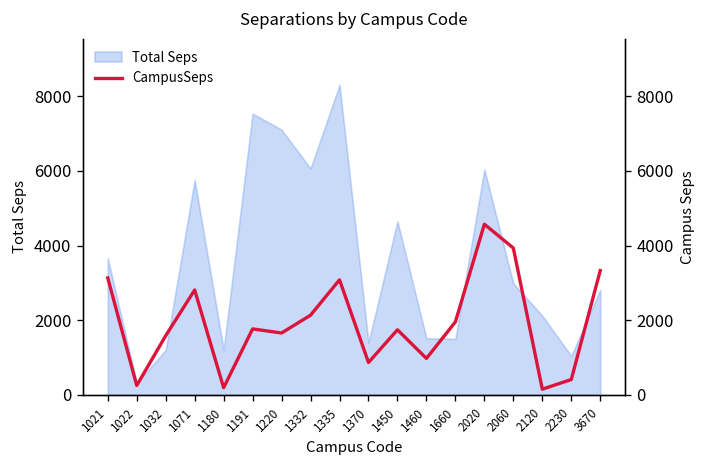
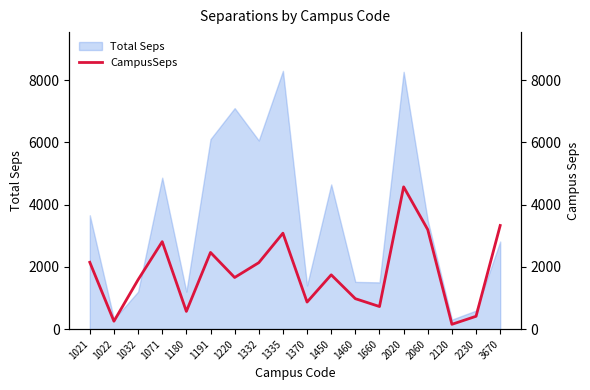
  {
    "Total Seps": {
      "1021": 3700,
      "1022": 300,
      "1032": 1200,
-     "1071": 5800,
+     "1071": 4900,
      "1180": 1200,
-     "1191": 7500,
+     "1191": 6100,
      "1220": 7100,
      "1332": 6100,
      "1335": 8300,
      "1370": 1400,
      "1450": 4700,
      "1460": 1500,
      "1660": 1500,
-     "2020": 6000,
-     "2060": 3000,
-     "2120": 2100,
-     "2230": 1000,
+     "2020": 8300,
+     "2060": 3500,
+     "2120": 300,
+     "2230": 600,
      "3670": 2800
    },
    "CampusSeps": {
-     "1021": 3100,
+     "1021": 2100,
      "1022": 300,
      "1032": 1600,
      "1071": 2800,
-     "1180": 200,
-     "1191": 1800,
+     "1180": 600,
+     "1191": 2500,
      "1220": 1700,
      "1332": 2100,
      "1335": 3100,
      "1370": 900,
      "1450": 1700,
      "1460": 1000,
-     "1660": 2000,
+     "1660": 700,
      "2020": 4600,
-     "2060": 3900,
+     "2060": 3200,
      "2120": 200,
      "2230": 400,
      "3670": 3300
    }
  }
